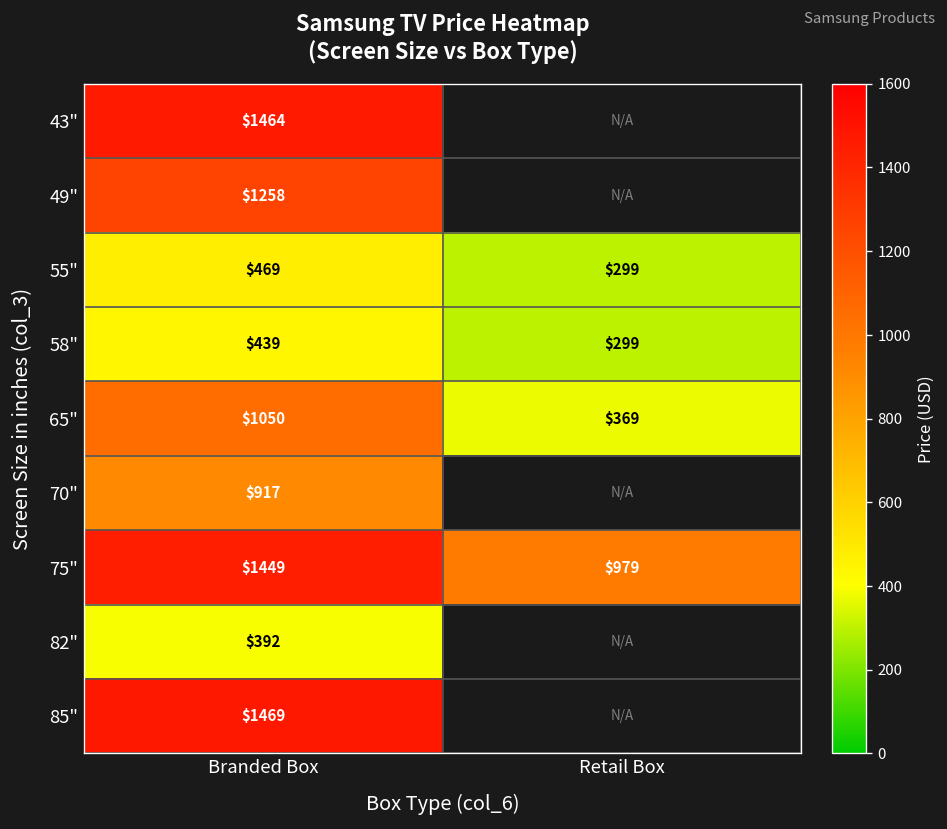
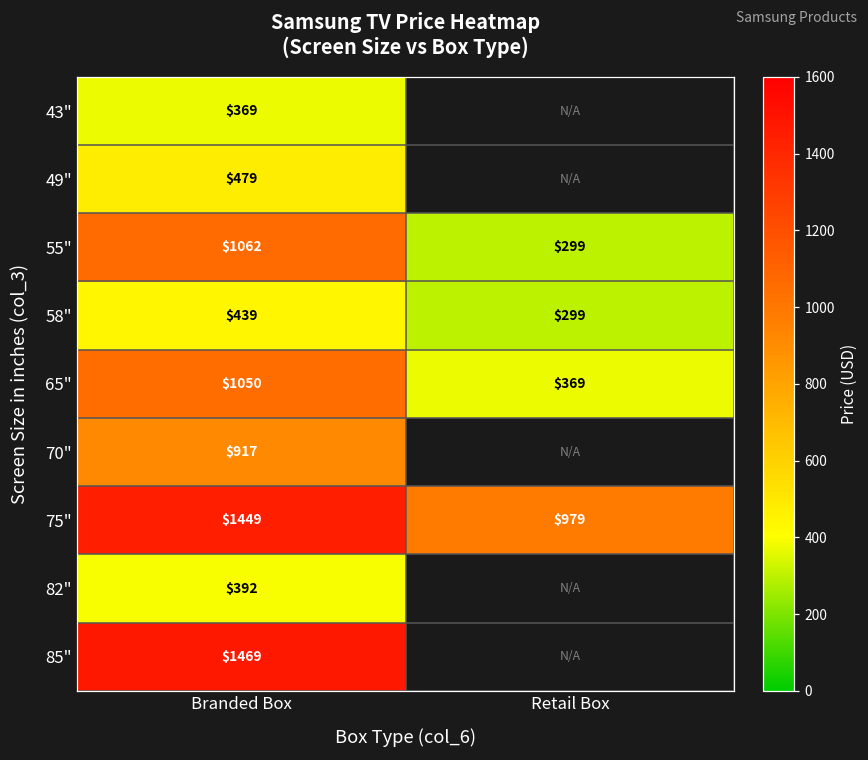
  {
    "43\"": {
-     "Branded Box": "$1464"
+     "Branded Box": "$369"
    },
    "49\"": {
-     "Branded Box": "$1258"
+     "Branded Box": "$479"
    },
    "55\"": {
-     "Branded Box": "$469",
+     "Branded Box": "$1062",
      "Retail Box": "$299"
    },
    "58\"": {
      "Branded Box": "$439",
      "Retail Box": "$299"
    },
    "65\"": {
      "Branded Box": "$1050",
      "Retail Box": "$369"
    },
    "70\"": {
      "Branded Box": "$917"
    },
    "75\"": {
      "Branded Box": "$1449",
      "Retail Box": "$979"
    },
    "82\"": {
      "Branded Box": "$392"
    },
    "85\"": {
      "Branded Box": "$1469"
    }
  }
